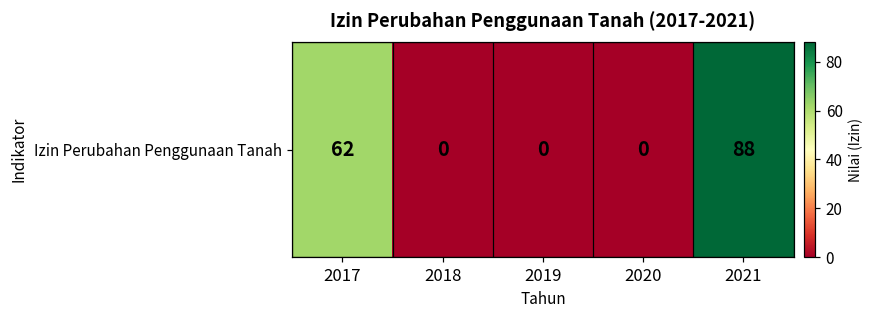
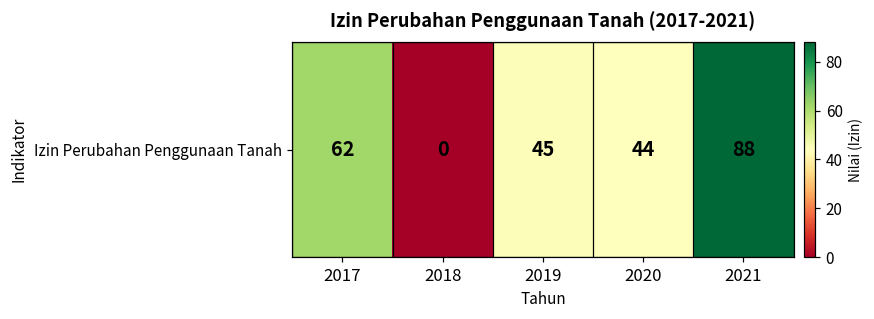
  {
    "Izin Perubahan Penggunaan Tanah": {
      "2017": 62,
      "2018": 0,
-     "2019": 0,
-     "2020": 0,
+     "2019": 45,
+     "2020": 44,
      "2021": 88
    }
  }
